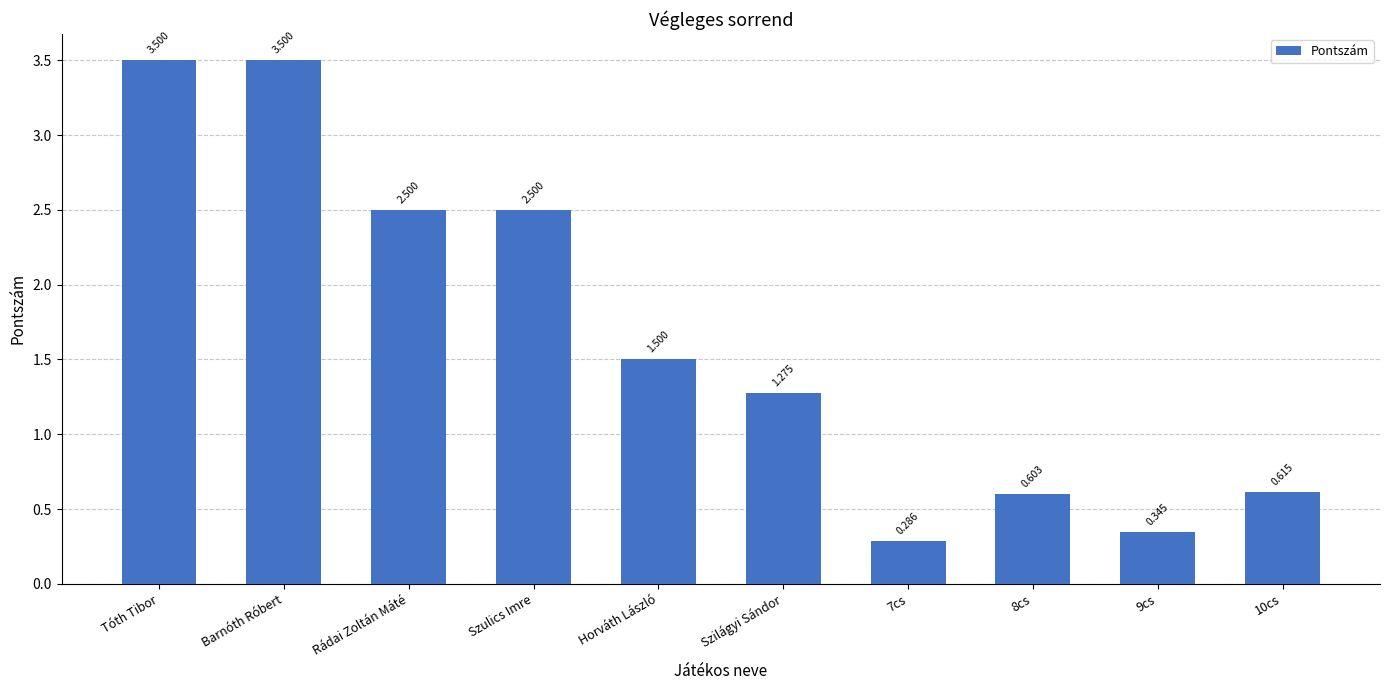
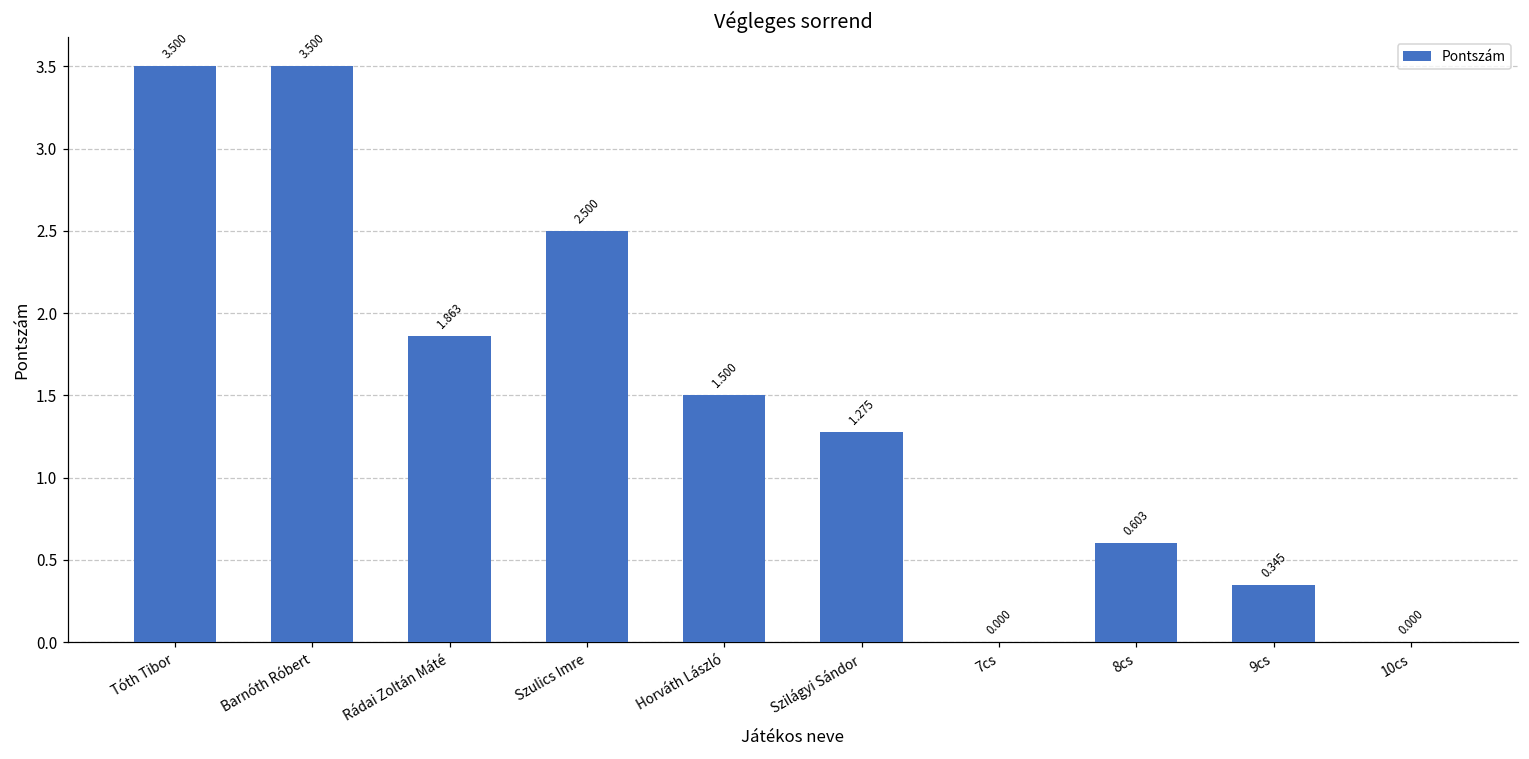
  {
    "Tóth Tibor": 3.500,
    "Barnóth Róbert": 3.500,
-   "Rádai Zoltán Máté": 2.500,
+   "Rádai Zoltán Máté": 1.863,
    "Szulics Imre": 2.500,
    "Horváth László": 1.500,
    "Szilágyi Sándor": 1.275,
-   "7cs": 0.286,
+   "7cs": 0.000,
    "8cs": 0.603,
    "9cs": 0.345,
-   "10cs": 0.615
+   "10cs": 0.000
  }
